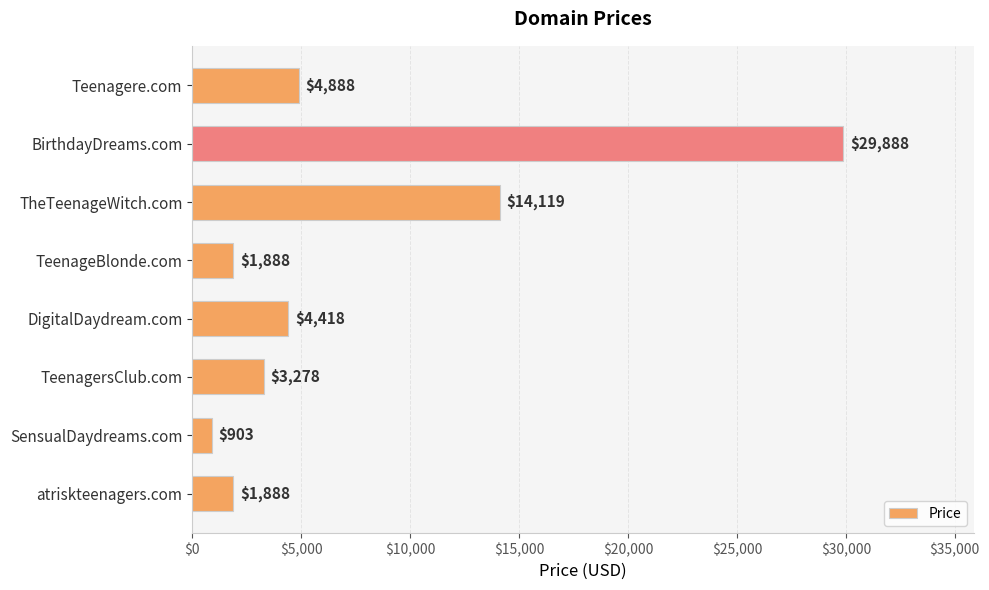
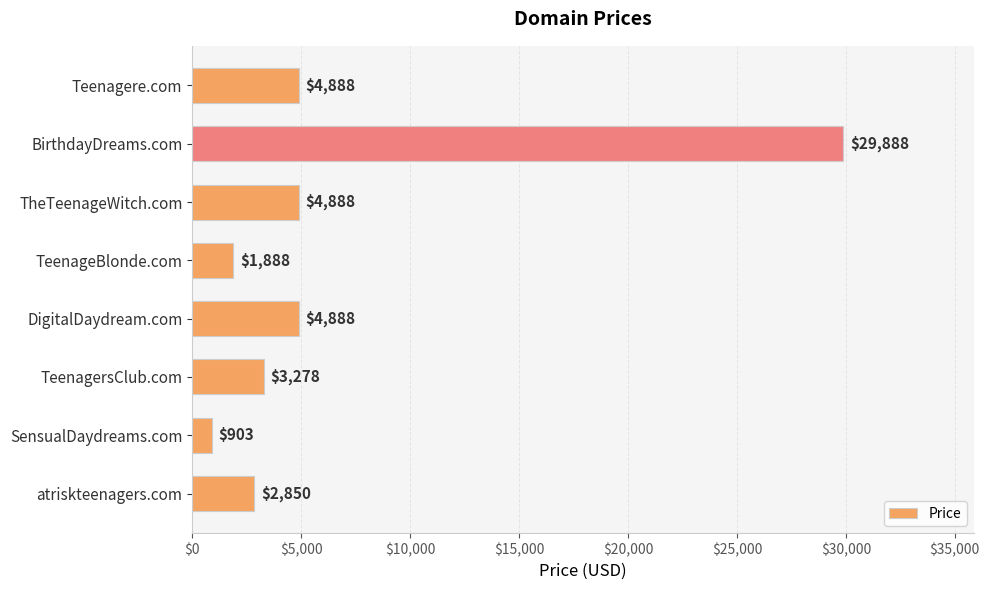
  {
    "Teenagere.com": "$4,888",
    "BirthdayDreams.com": "$29,888",
-   "TheTeenageWitch.com": "$14,119",
+   "TheTeenageWitch.com": "$4,888",
    "TeenageBlonde.com": "$1,888",
-   "DigitalDaydream.com": "$4,418",
+   "DigitalDaydream.com": "$4,888",
    "TeenagersClub.com": "$3,278",
    "SensualDaydreams.com": "$903",
-   "atriskteenagers.com": "$1,888"
+   "atriskteenagers.com": "$2,850"
  }
